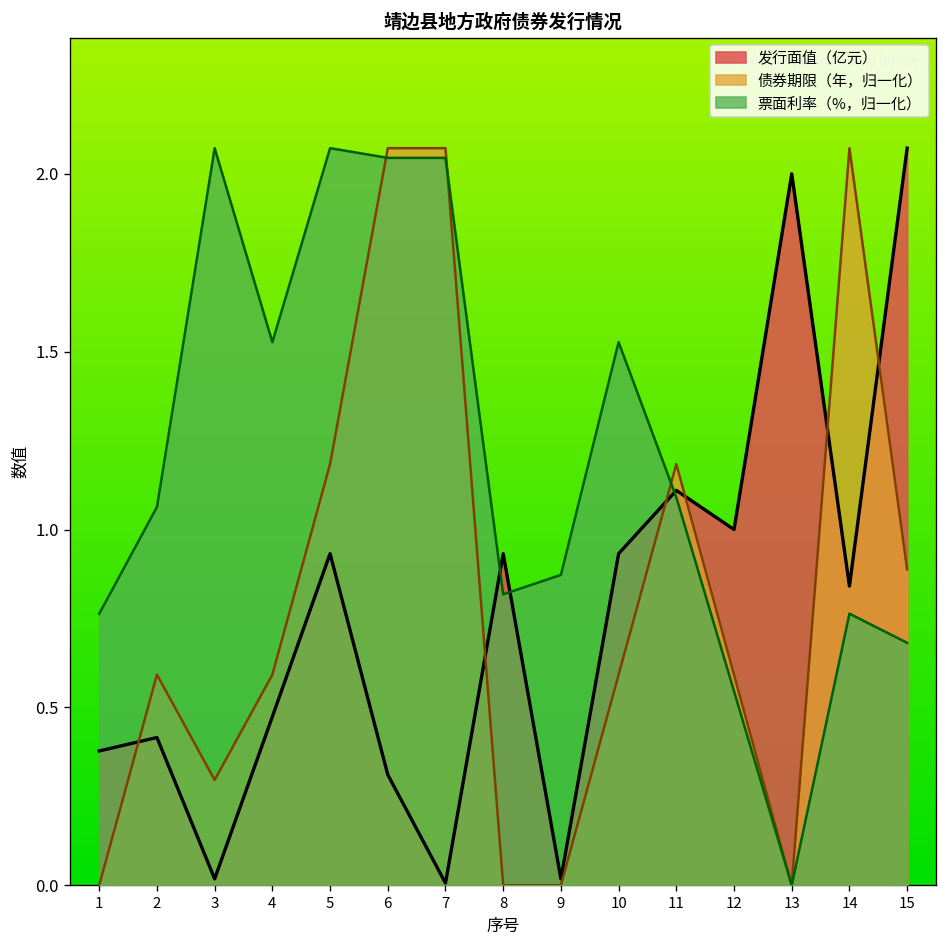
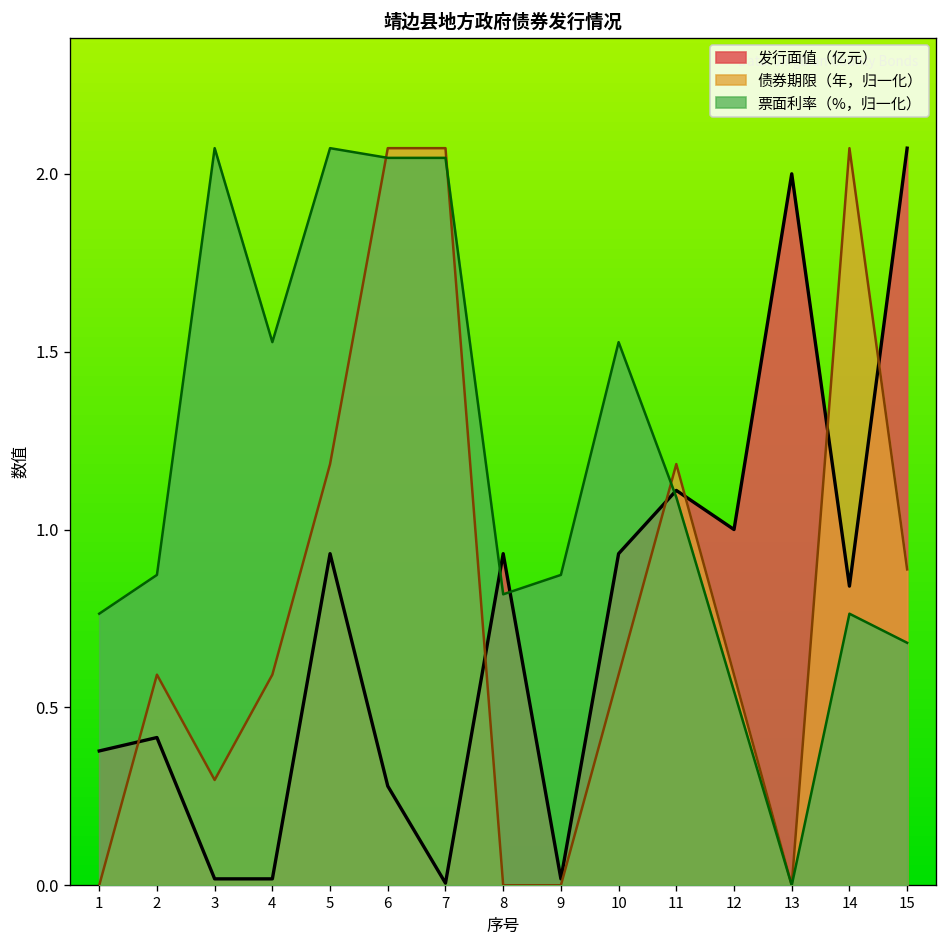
  {
    "发行面值（亿元）": {
      "1": 0.38,
      "2": 0.42,
      "3": 0.02,
-     "4": 0.47,
+     "4": 0.02,
      "5": 0.93,
-     "6": 0.31,
+     "6": 0.28,
      "7": 0.01,
      "8": 0.93,
      "9": 0.02,
      "10": 0.93,
      "11": 1.11,
      "12": 1.00,
      "13": 2.00,
      "14": 0.84,
      "15": 2.07
    },
    "债券期限（年，归一化）": {
      "1": 0.00,
      "2": 0.59,
      "3": 0.30,
      "4": 0.59,
      "5": 1.18,
      "6": 2.07,
      "7": 2.07,
      "8": 0.00,
      "9": 0.00,
      "10": 0.59,
      "11": 1.18,
      "12": 0.59,
      "14": 2.07,
      "15": 0.89
    },
    "票面利率（%，归一化）": {
      "1": 0.76,
-     "2": 1.06,
+     "2": 0.87,
      "3": 2.07,
      "4": 1.53,
      "5": 2.07,
      "6": 2.04,
      "7": 2.04,
      "8": 0.82,
      "9": 0.87,
      "10": 1.53,
      "11": 1.09,
      "12": 0.55,
      "14": 0.76,
      "15": 0.68
    }
  }
